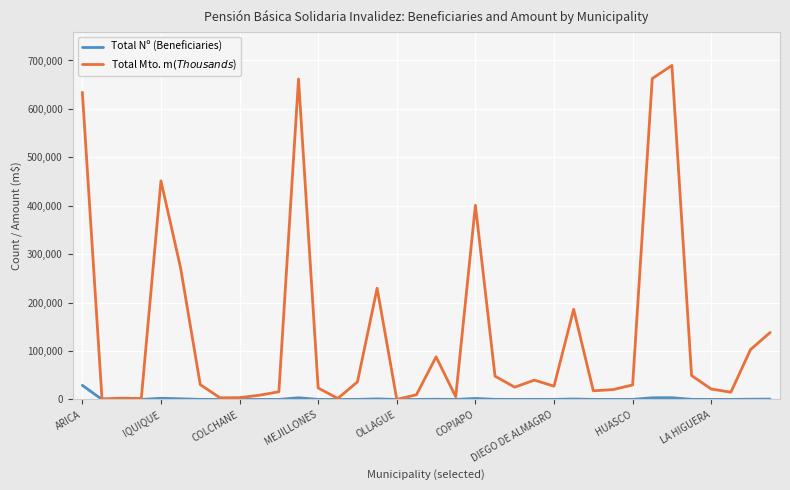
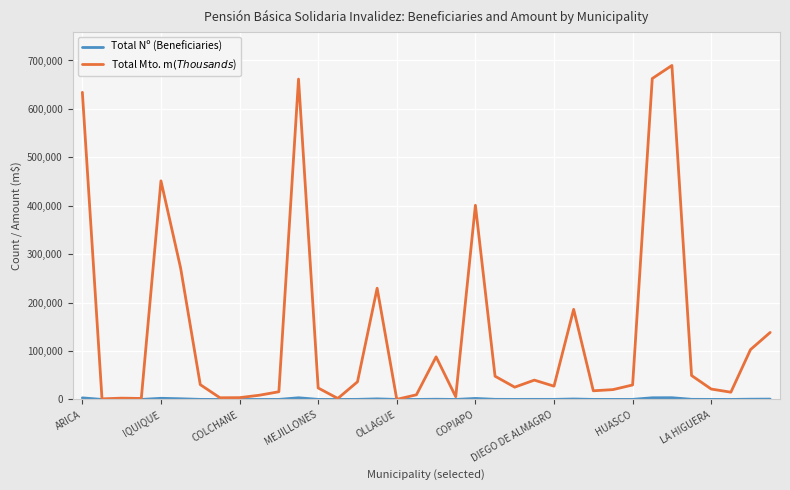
  {
    "Total Nº (Beneficiaries)": {
-     "ARICA": "30,000",
+     "ARICA": "0",
      "IQUIQUE": "0",
      "MEJILLONES": "0",
      "COPIAPO": "0",
      "DIEGO DE ALMAGRO": "0",
      "HUASCO": "0",
      "LA HIGUERA": "0"
    }
  }
